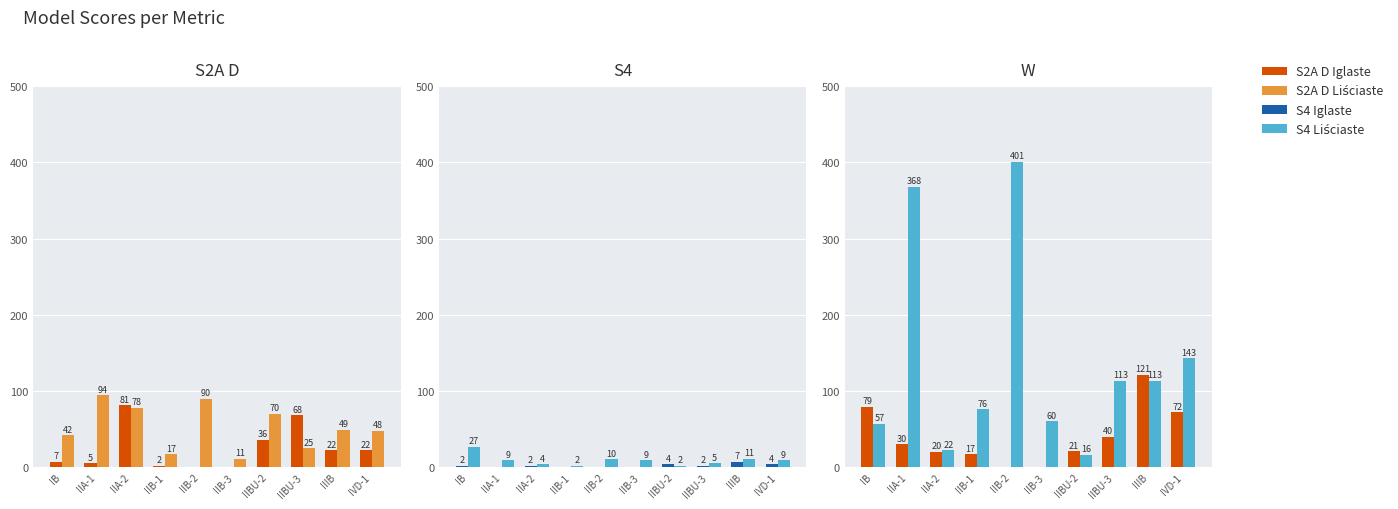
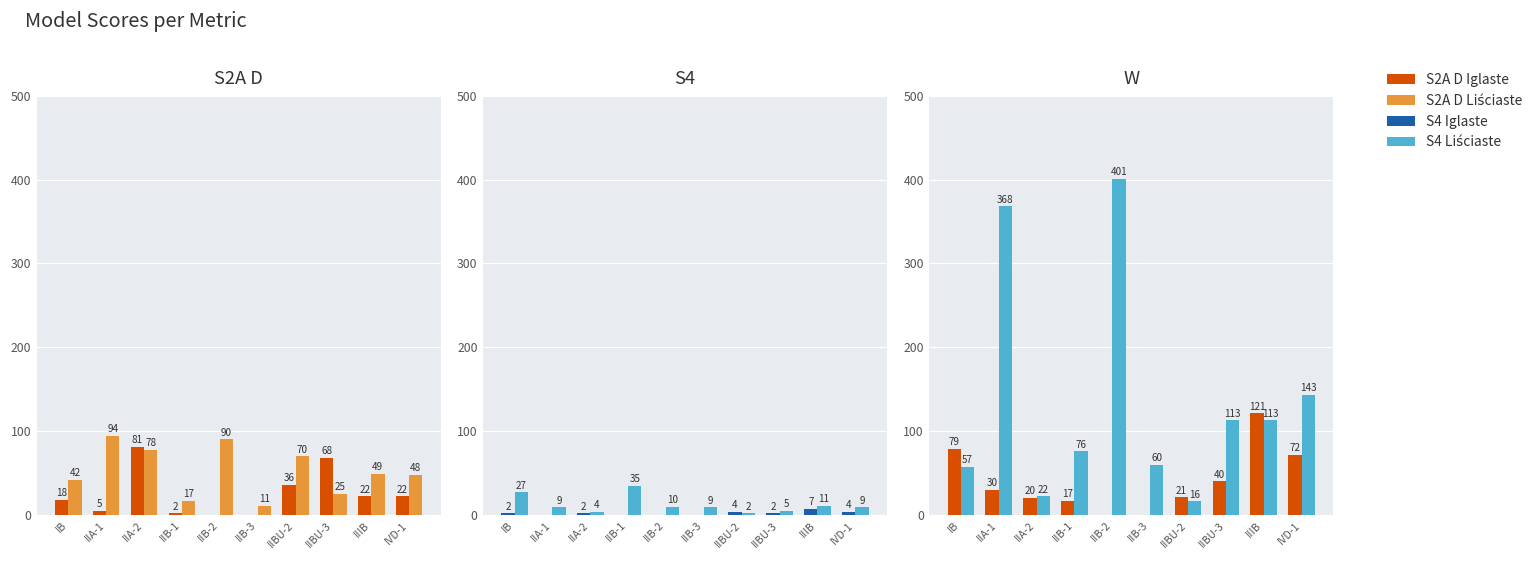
  {
    "S2A D": {
      "S2A D Iglaste": {
-       "IB": 7,
+       "IB": 18,
        "IIA-1": 5,
        "IIA-2": 81,
        "IIB-1": 2,
        "IIBU-2": 36,
        "IIBU-3": 68,
        "IIIB": 22,
        "IVD-1": 22
      },
      "S2A D Liściaste": {
        "IB": 42,
        "IIA-1": 94,
        "IIA-2": 78,
        "IIB-1": 17,
        "IIB-2": 90,
        "IIB-3": 11,
        "IIBU-2": 70,
        "IIBU-3": 25,
        "IIIB": 49,
        "IVD-1": 48
      }
    },
    "S4": {
      "S4 Iglaste": {
        "IB": 2,
        "IIA-2": 2,
        "IIBU-2": 4,
        "IIBU-3": 2,
        "IIIB": 7,
        "IVD-1": 4
      },
      "S4 Liściaste": {
        "IB": 27,
        "IIA-1": 9,
        "IIA-2": 4,
-       "IIB-1": 2,
+       "IIB-1": 35,
        "IIB-2": 10,
        "IIB-3": 9,
        "IIBU-2": 2,
        "IIBU-3": 5,
        "IIIB": 11,
        "IVD-1": 9
      }
    }
  }
